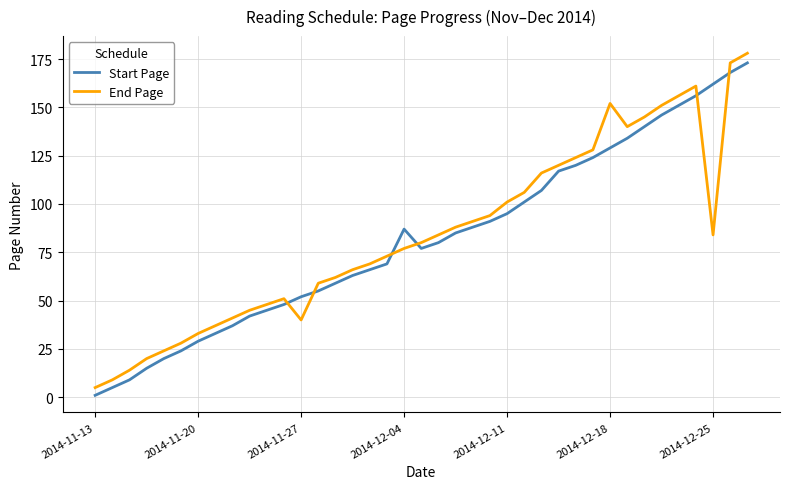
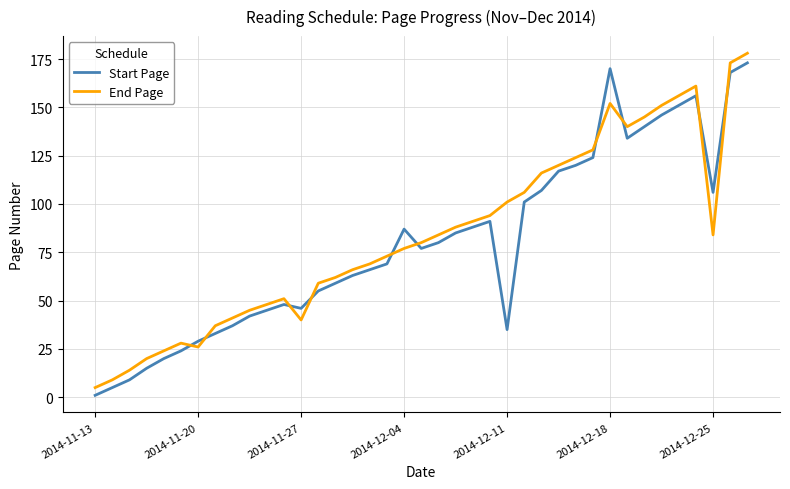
  {
    "Start Page": {
      "2014-11-13": 1,
      "2014-11-20": 29,
-     "2014-11-27": 52,
+     "2014-11-27": 46,
      "2014-12-04": 87,
-     "2014-12-11": 95,
-     "2014-12-18": 129,
-     "2014-12-25": 162
+     "2014-12-11": 35,
+     "2014-12-18": 170,
+     "2014-12-25": 106
    },
    "End Page": {
      "2014-11-13": 5,
-     "2014-11-20": 33,
+     "2014-11-20": 26,
      "2014-11-27": 40,
      "2014-12-04": 77,
      "2014-12-11": 101,
      "2014-12-18": 152,
      "2014-12-25": 84
    }
  }
